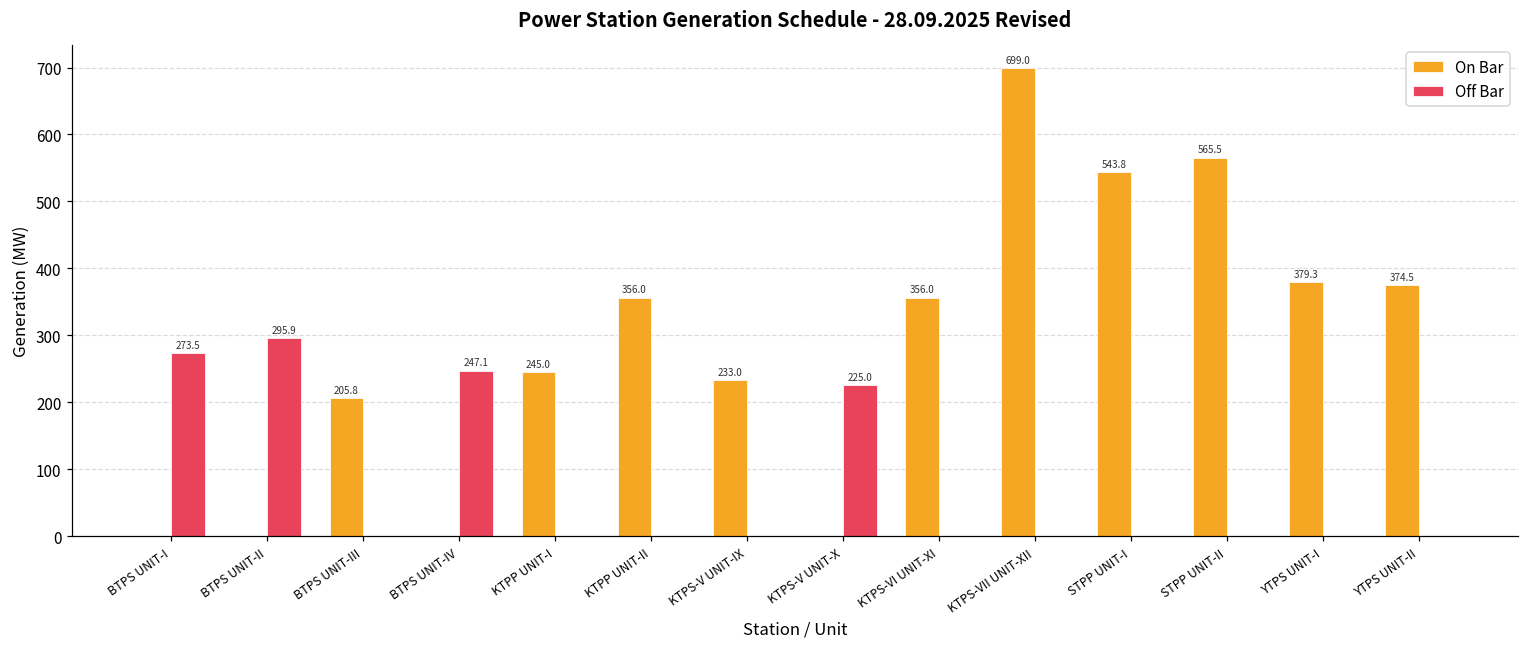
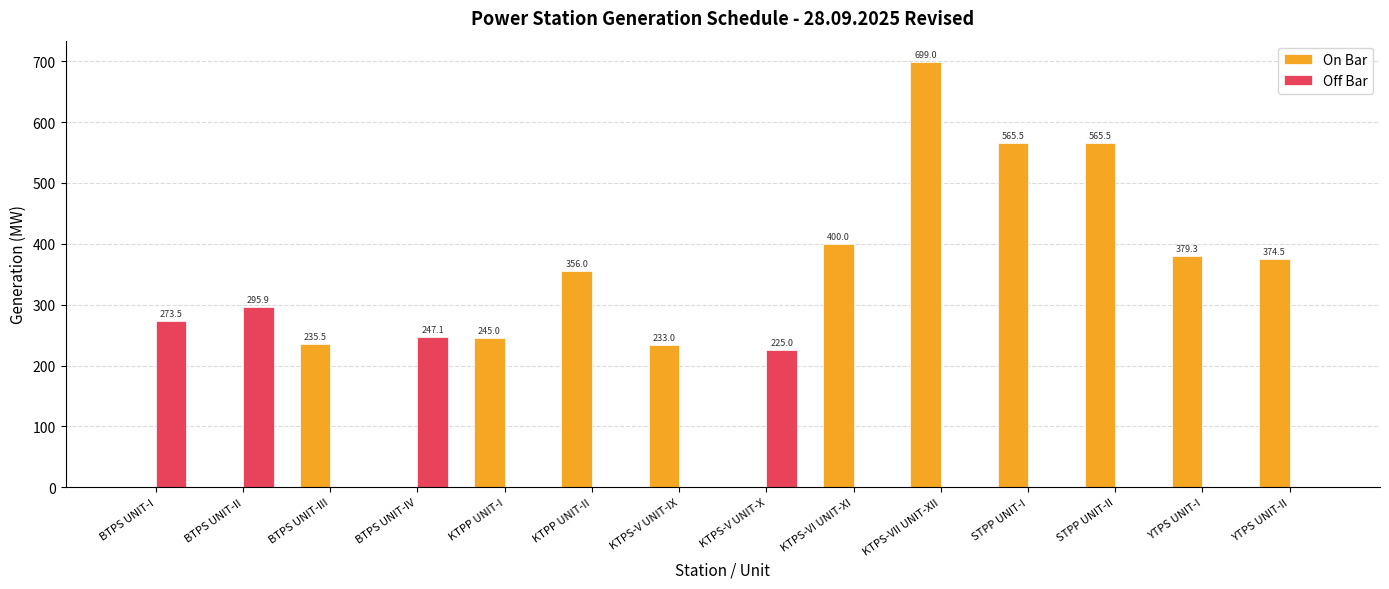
  {
    "On Bar": {
-     "BTPS UNIT-III": 205.8,
+     "BTPS UNIT-III": 235.5,
      "KTPP UNIT-I": 245.0,
      "KTPP UNIT-II": 356.0,
      "KTPS-V UNIT-IX": 233.0,
-     "KTPS-VI UNIT-XI": 356.0,
+     "KTPS-VI UNIT-XI": 400.0,
      "KTPS-VII UNIT-XII": 699.0,
-     "STPP UNIT-I": 543.8,
+     "STPP UNIT-I": 565.5,
      "STPP UNIT-II": 565.5,
      "YTPS UNIT-I": 379.3,
      "YTPS UNIT-II": 374.5
    },
    "Off Bar": {
      "BTPS UNIT-I": 273.5,
      "BTPS UNIT-II": 295.9,
      "BTPS UNIT-IV": 247.1,
      "KTPS-V UNIT-X": 225.0
    }
  }
